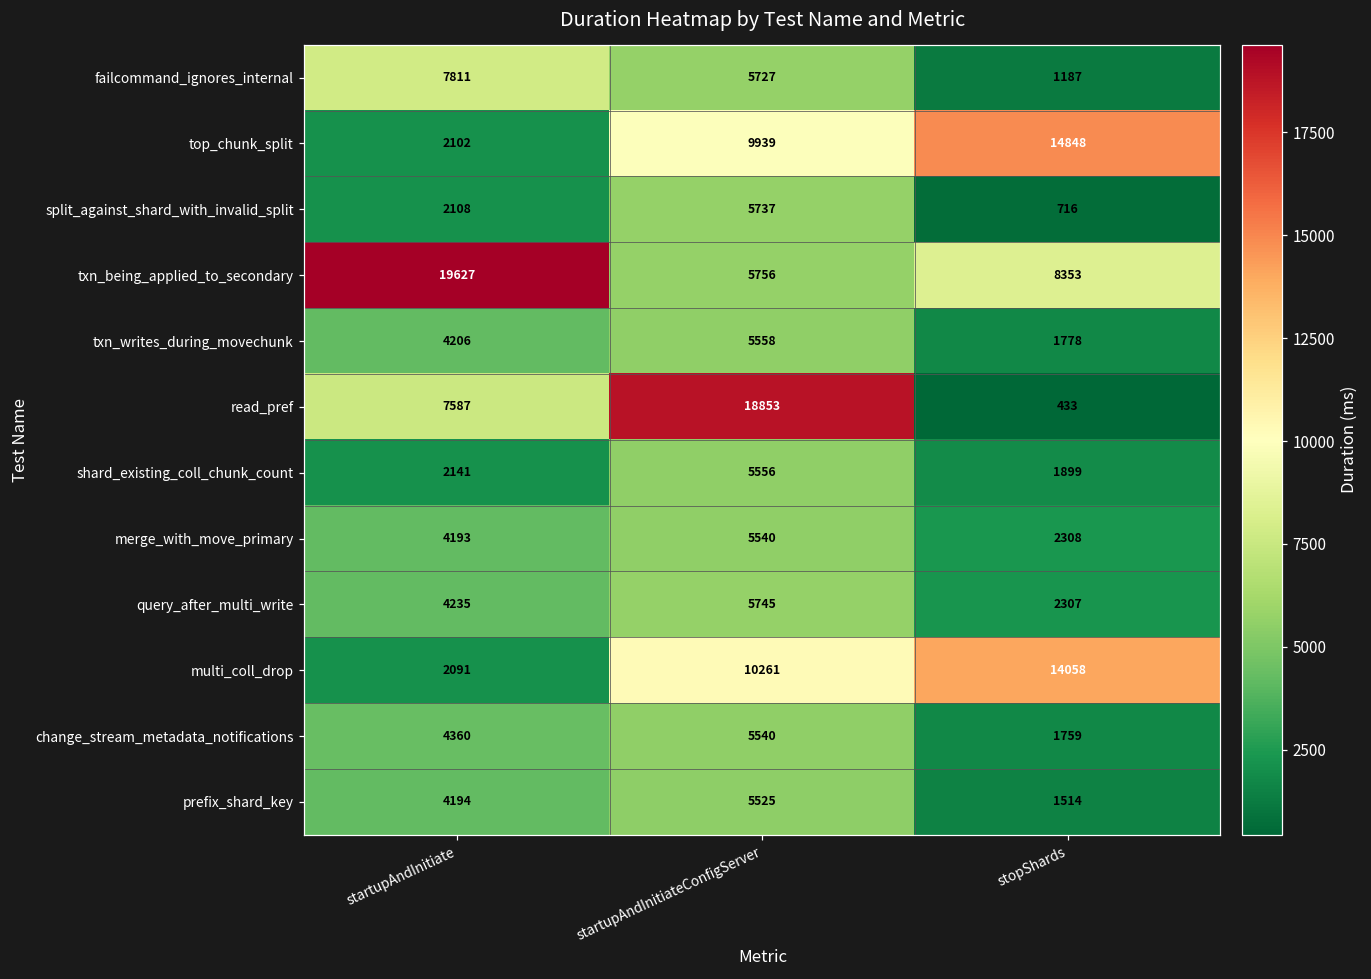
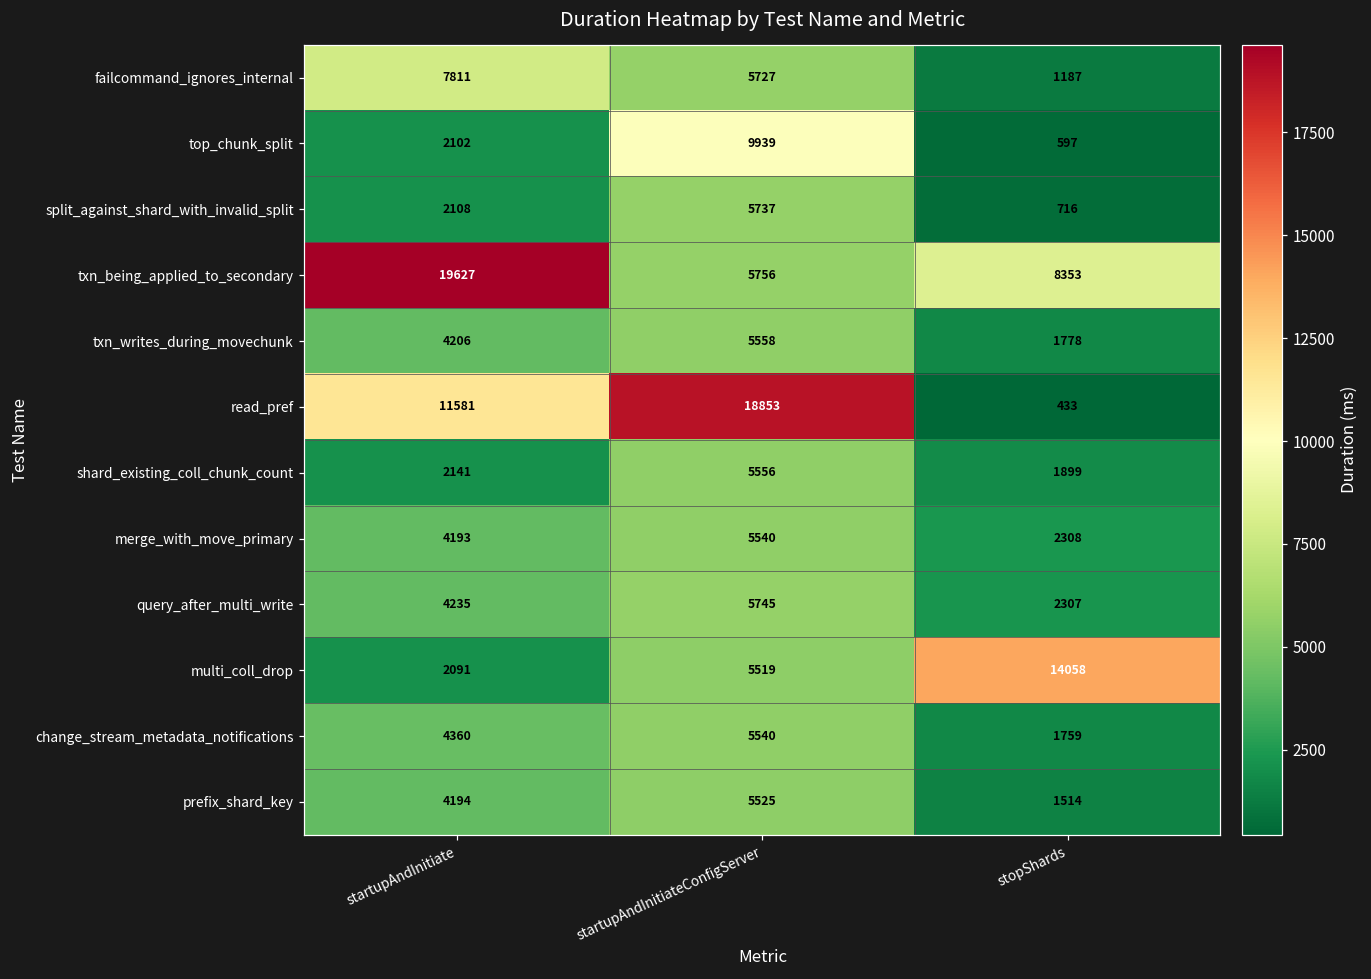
  {
    "failcommand_ignores_internal": {
      "startupAndInitiate": 7811,
      "startupAndInitiateConfigServer": 5727,
      "stopShards": 1187
    },
    "top_chunk_split": {
      "startupAndInitiate": 2102,
      "startupAndInitiateConfigServer": 9939,
-     "stopShards": 14848
+     "stopShards": 597
    },
    "split_against_shard_with_invalid_split": {
      "startupAndInitiate": 2108,
      "startupAndInitiateConfigServer": 5737,
      "stopShards": 716
    },
    "txn_being_applied_to_secondary": {
      "startupAndInitiate": 19627,
      "startupAndInitiateConfigServer": 5756,
      "stopShards": 8353
    },
    "txn_writes_during_movechunk": {
      "startupAndInitiate": 4206,
      "startupAndInitiateConfigServer": 5558,
      "stopShards": 1778
    },
    "read_pref": {
-     "startupAndInitiate": 7587,
+     "startupAndInitiate": 11581,
      "startupAndInitiateConfigServer": 18853,
      "stopShards": 433
    },
    "shard_existing_coll_chunk_count": {
      "startupAndInitiate": 2141,
      "startupAndInitiateConfigServer": 5556,
      "stopShards": 1899
    },
    "merge_with_move_primary": {
      "startupAndInitiate": 4193,
      "startupAndInitiateConfigServer": 5540,
      "stopShards": 2308
    },
    "query_after_multi_write": {
      "startupAndInitiate": 4235,
      "startupAndInitiateConfigServer": 5745,
      "stopShards": 2307
    },
    "multi_coll_drop": {
      "startupAndInitiate": 2091,
-     "startupAndInitiateConfigServer": 10261,
+     "startupAndInitiateConfigServer": 5519,
      "stopShards": 14058
    },
    "change_stream_metadata_notifications": {
      "startupAndInitiate": 4360,
      "startupAndInitiateConfigServer": 5540,
      "stopShards": 1759
    },
    "prefix_shard_key": {
      "startupAndInitiate": 4194,
      "startupAndInitiateConfigServer": 5525,
      "stopShards": 1514
    }
  }
